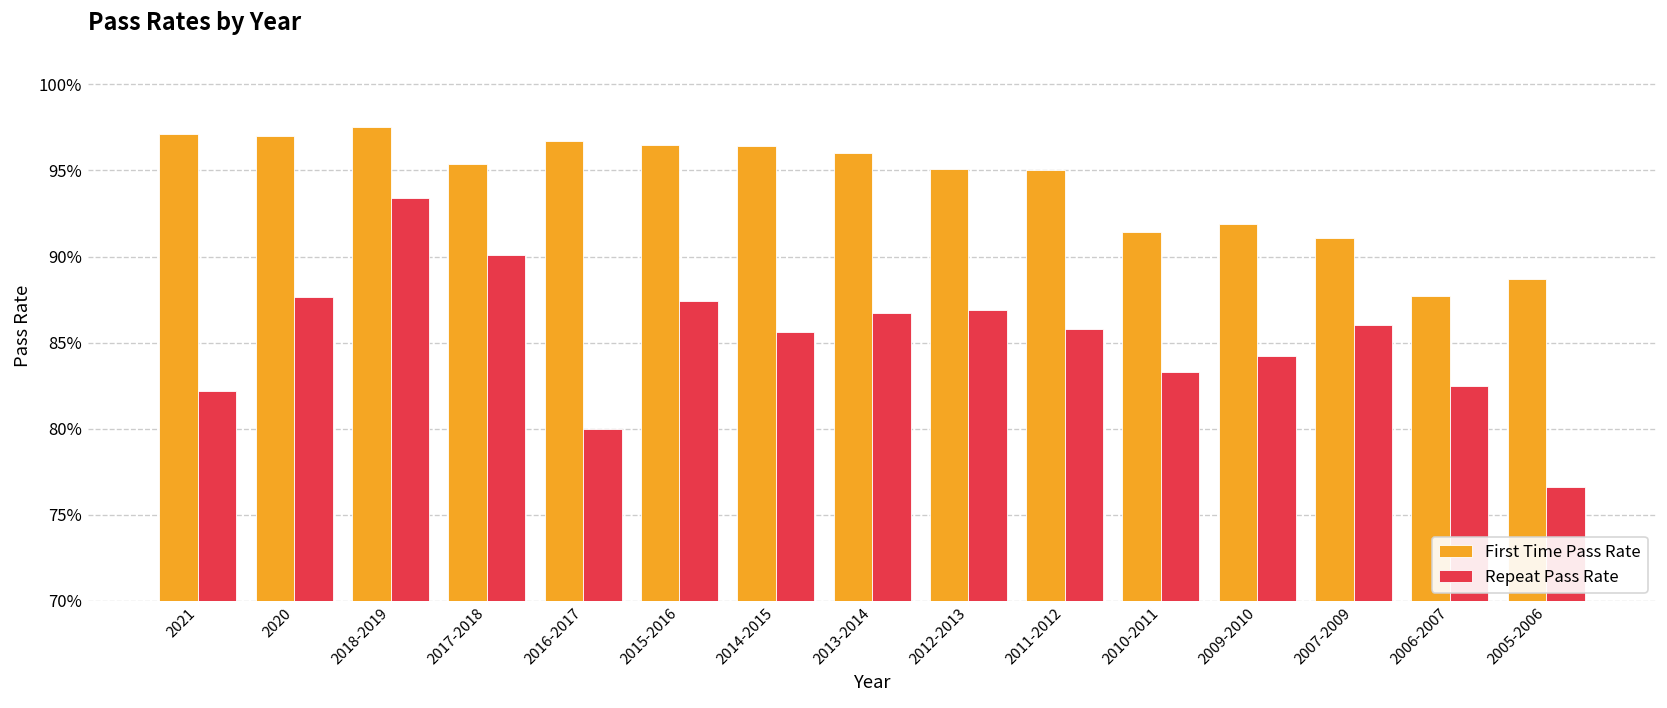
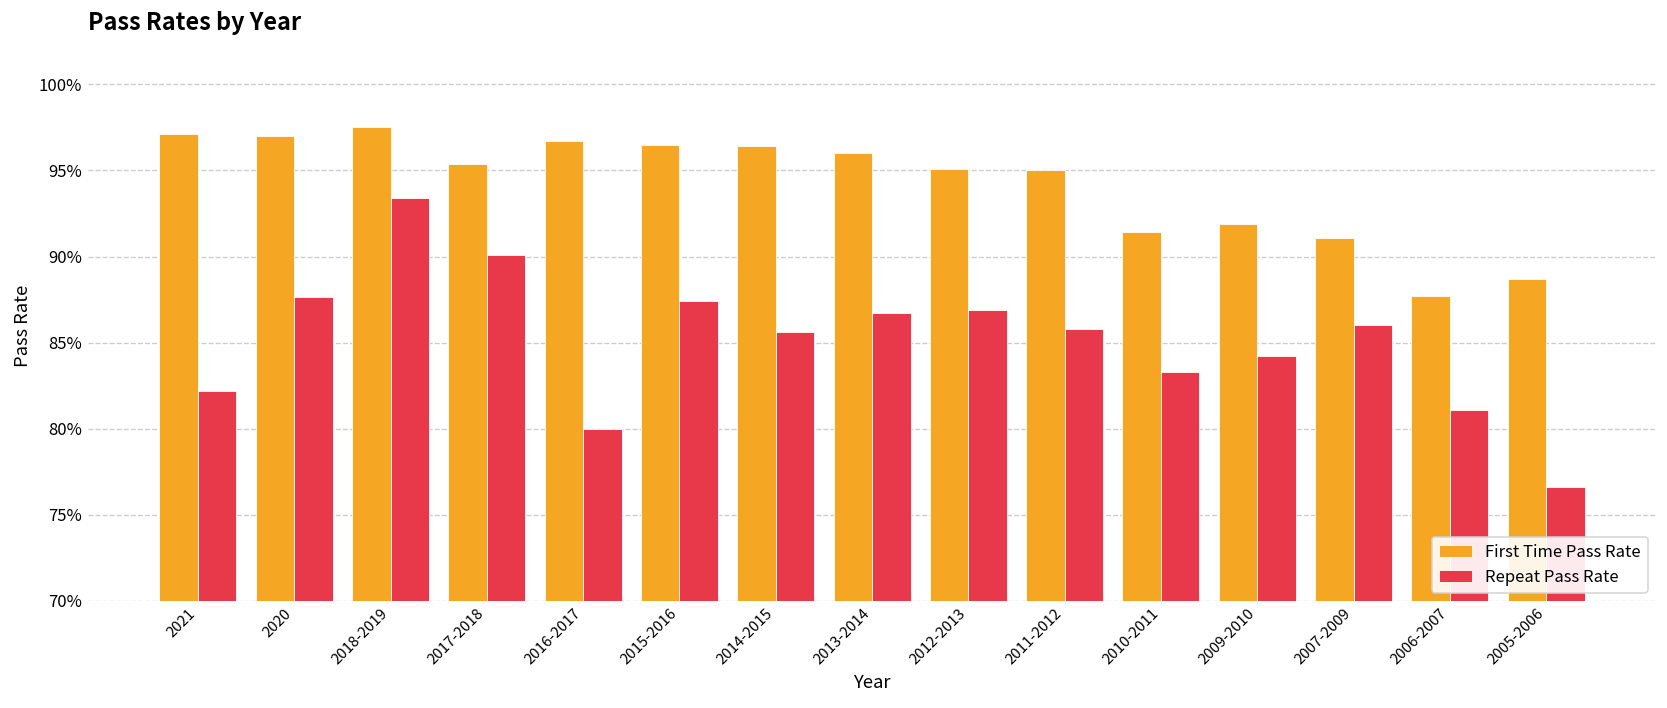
  {
    "First Time Pass Rate": {
      "2021": "97.1%",
      "2020": "97.0%",
      "2018-2019": "97.5%",
      "2017-2018": "95.4%",
      "2016-2017": "96.7%",
      "2015-2016": "96.5%",
      "2014-2015": "96.4%",
      "2013-2014": "96.0%",
      "2012-2013": "95.1%",
      "2011-2012": "95.0%",
      "2010-2011": "91.4%",
      "2009-2010": "91.9%",
      "2007-2009": "91.1%",
      "2006-2007": "87.7%",
      "2005-2006": "88.7%"
    },
    "Repeat Pass Rate": {
      "2021": "82.2%",
      "2020": "87.7%",
      "2018-2019": "93.4%",
      "2017-2018": "90.1%",
      "2016-2017": "80.0%",
      "2015-2016": "87.4%",
      "2014-2015": "85.6%",
      "2013-2014": "86.7%",
      "2012-2013": "86.9%",
      "2011-2012": "85.8%",
      "2010-2011": "83.3%",
      "2009-2010": "84.2%",
      "2007-2009": "86.0%",
-     "2006-2007": "82.5%",
+     "2006-2007": "81.1%",
      "2005-2006": "76.6%"
    }
  }
